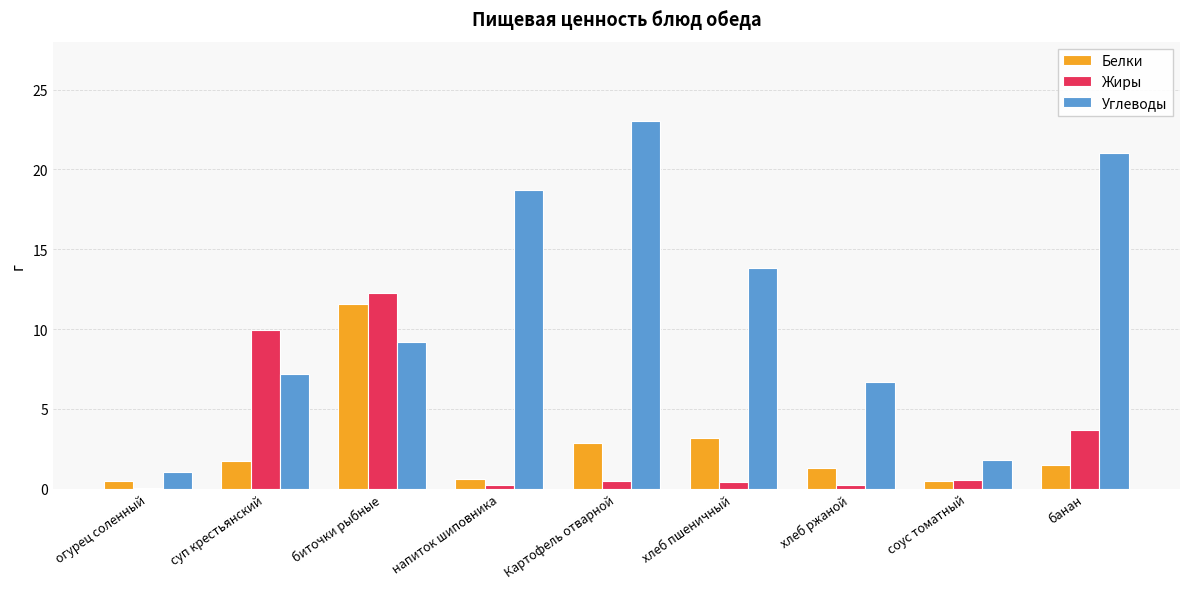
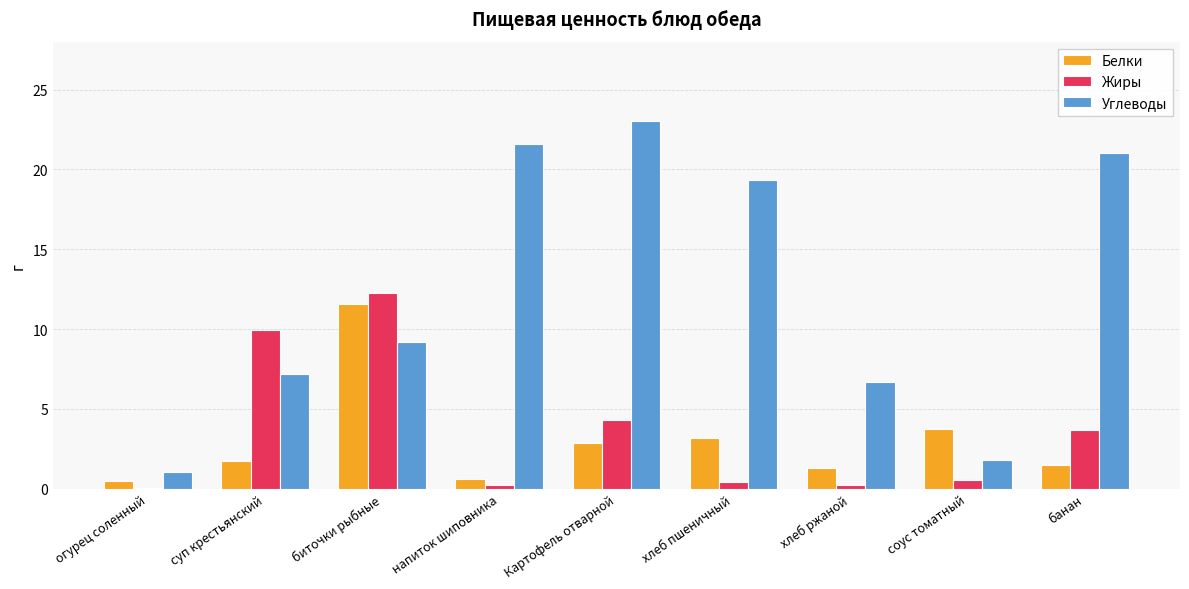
  {
    "Белки": {
      "огурец соленный": 0.5,
      "суп крестьянский": 1.7,
      "биточки рыбные": 11.6,
      "напиток шиповника": 0.6,
      "Картофель отварной": 2.9,
      "хлеб пшеничный": 3.2,
      "хлеб ржаной": 1.3,
-     "соус томатный": 0.5,
+     "соус томатный": 3.7,
      "банан": 1.5
    },
    "Жиры": {
      "суп крестьянский": 9.9,
      "биточки рыбные": 12.3,
      "напиток шиповника": 0.3,
-     "Картофель отварной": 0.5,
+     "Картофель отварной": 4.3,
      "хлеб пшеничный": 0.4,
      "хлеб ржаной": 0.2,
      "соус томатный": 0.5,
      "банан": 3.7
    },
    "Углеводы": {
      "огурец соленный": 1.0,
      "суп крестьянский": 7.2,
      "биточки рыбные": 9.2,
-     "напиток шиповника": 18.7,
+     "напиток шиповника": 21.6,
      "Картофель отварной": 23.0,
-     "хлеб пшеничный": 13.8,
+     "хлеб пшеничный": 19.3,
      "хлеб ржаной": 6.7,
      "соус томатный": 1.8,
      "банан": 21.0
    }
  }
